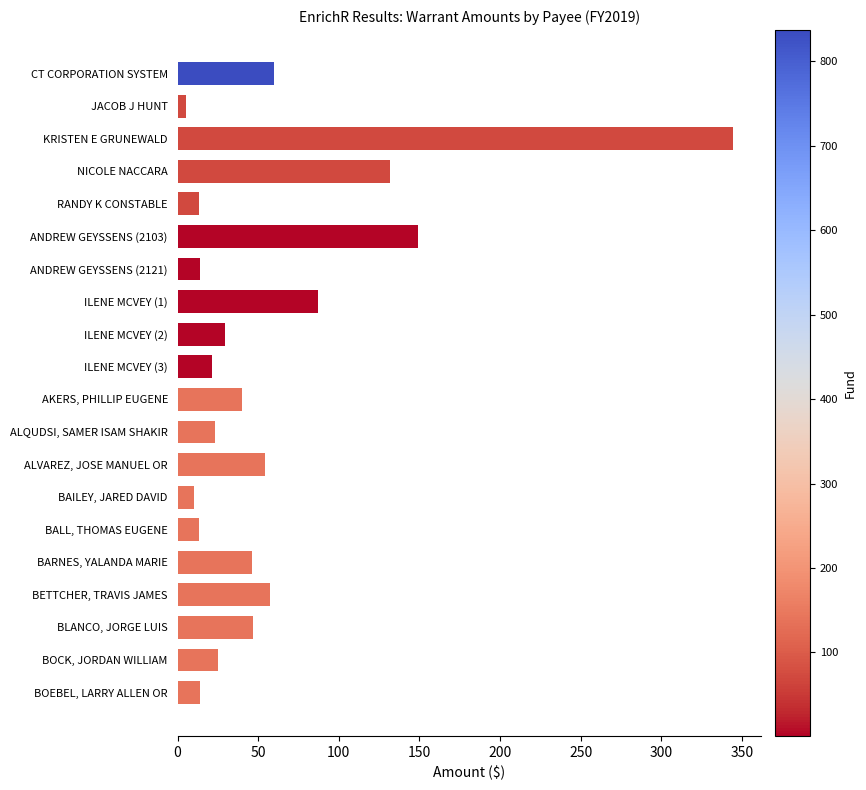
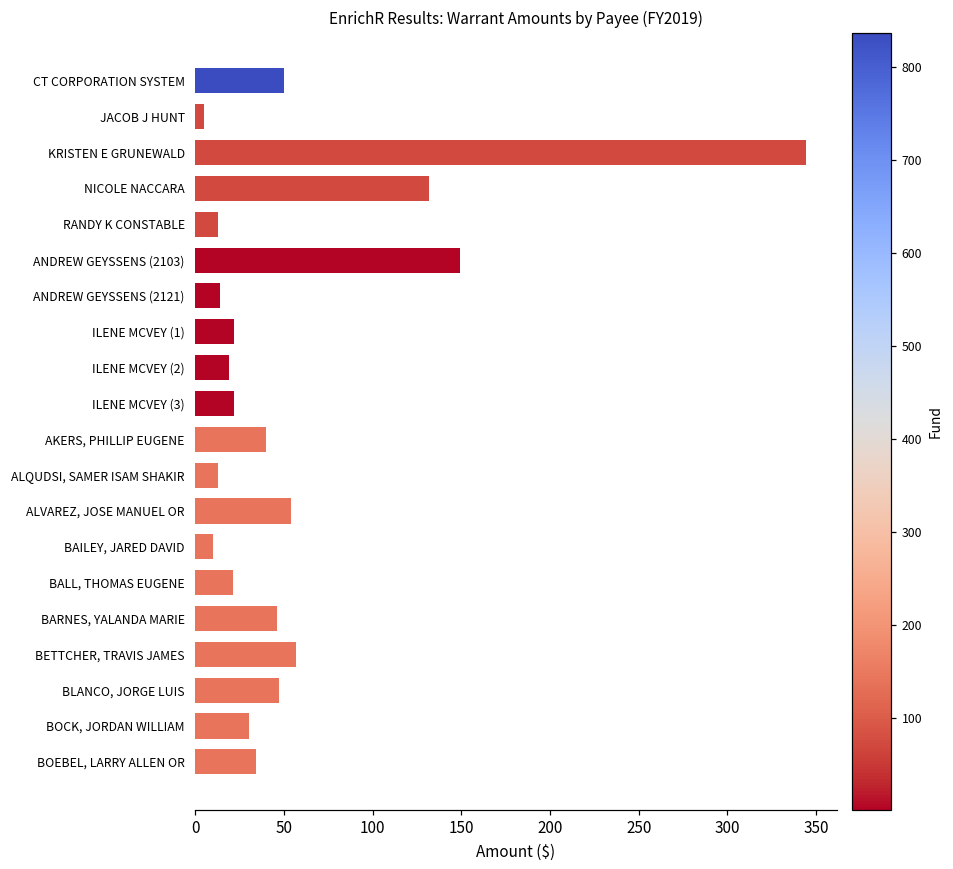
  {
-   "CT CORPORATION SYSTEM": 60,
+   "CT CORPORATION SYSTEM": 50,
    "JACOB J HUNT": 5,
    "KRISTEN E GRUNEWALD": 344,
    "NICOLE NACCARA": 132,
    "RANDY K CONSTABLE": 13,
    "ANDREW GEYSSENS (2103)": 149,
    "ANDREW GEYSSENS (2121)": 14,
-   "ILENE MCVEY (1)": 87,
-   "ILENE MCVEY (2)": 29,
+   "ILENE MCVEY (1)": 22,
+   "ILENE MCVEY (2)": 19,
    "ILENE MCVEY (3)": 22,
    "AKERS, PHILLIP EUGENE": 40,
-   "ALQUDSI, SAMER ISAM SHAKIR": 23,
+   "ALQUDSI, SAMER ISAM SHAKIR": 13,
    "ALVAREZ, JOSE MANUEL OR": 54,
    "BAILEY, JARED DAVID": 10,
-   "BALL, THOMAS EUGENE": 13,
+   "BALL, THOMAS EUGENE": 21,
    "BARNES, YALANDA MARIE": 46,
    "BETTCHER, TRAVIS JAMES": 57,
    "BLANCO, JORGE LUIS": 47,
-   "BOCK, JORDAN WILLIAM": 25,
-   "BOEBEL, LARRY ALLEN OR": 14
+   "BOCK, JORDAN WILLIAM": 30,
+   "BOEBEL, LARRY ALLEN OR": 34
  }
